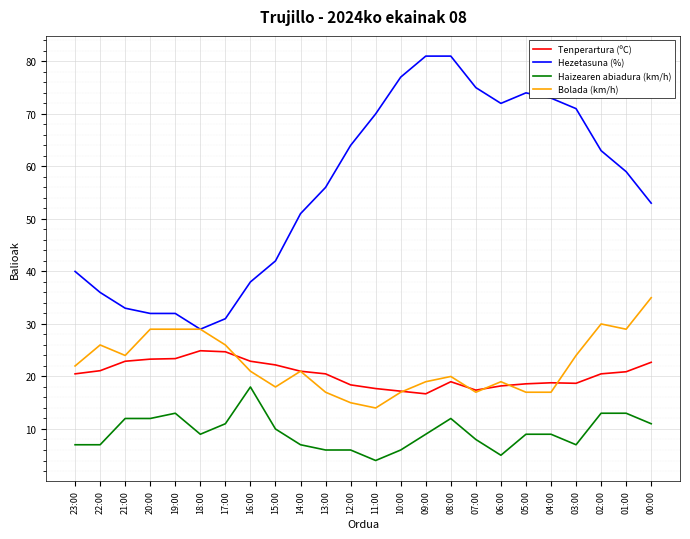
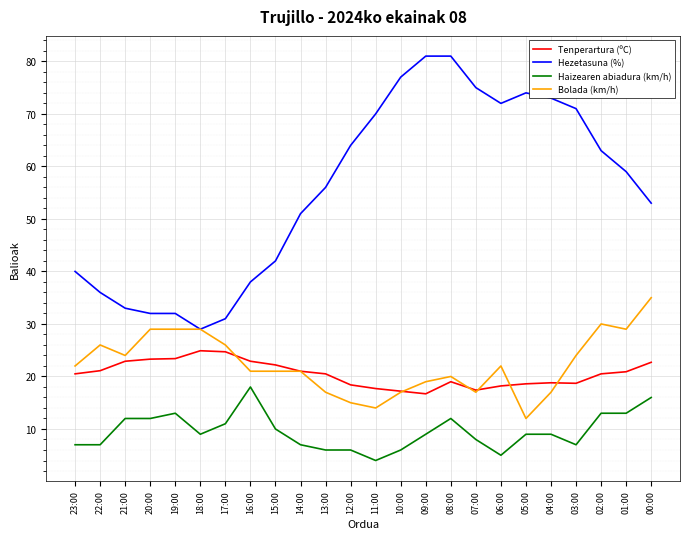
  {
    "Tenperartura (ºC)": {
      "23:00": 21,
      "22:00": 21,
      "21:00": 23,
      "20:00": 23,
      "19:00": 23,
      "18:00": 25,
      "17:00": 25,
      "16:00": 23,
      "15:00": 22,
      "13:00": 21,
      "12:00": 18,
      "11:00": 18,
      "09:00": 17,
      "08:00": 19,
      "06:00": 18,
      "05:00": 19,
      "04:00": 19,
      "03:00": 19,
      "02:00": 21,
      "01:00": 21,
      "00:00": 23
    },
    "Hezetasuna (%)": {
      "23:00": 40,
      "22:00": 36,
      "21:00": 33,
      "20:00": 32,
      "19:00": 32,
      "17:00": 31,
      "16:00": 38,
      "15:00": 42,
      "14:00": 51,
      "13:00": 56,
      "12:00": 64,
      "11:00": 70,
      "10:00": 77,
      "09:00": 81,
      "08:00": 81,
      "07:00": 75,
      "06:00": 72,
      "05:00": 74,
      "03:00": 71,
      "02:00": 63,
      "01:00": 59,
      "00:00": 53
    },
    "Haizearen abiadura (km/h)": {
      "23:00": 7,
      "22:00": 7,
      "21:00": 12,
      "20:00": 12,
      "19:00": 13,
      "18:00": 9,
      "17:00": 11,
      "16:00": 18,
      "15:00": 10,
      "14:00": 7,
      "13:00": 6,
      "12:00": 6,
      "11:00": 4,
      "10:00": 6,
      "09:00": 9,
      "08:00": 12,
      "07:00": 8,
      "06:00": 5,
      "05:00": 9,
      "04:00": 9,
      "03:00": 7,
      "02:00": 13,
      "01:00": 13,
-     "00:00": 11
+     "00:00": 16
    },
    "Bolada (km/h)": {
      "23:00": 22,
      "22:00": 26,
      "21:00": 24,
      "20:00": 29,
      "19:00": 29,
      "17:00": 26,
      "16:00": 21,
-     "15:00": 18,
+     "15:00": 21,
      "13:00": 17,
      "12:00": 15,
      "11:00": 14,
      "09:00": 19,
      "08:00": 20,
-     "06:00": 19,
-     "05:00": 17,
+     "06:00": 22,
+     "05:00": 12,
      "04:00": 17,
      "03:00": 24,
      "02:00": 30,
      "01:00": 29,
      "00:00": 35
    }
  }
